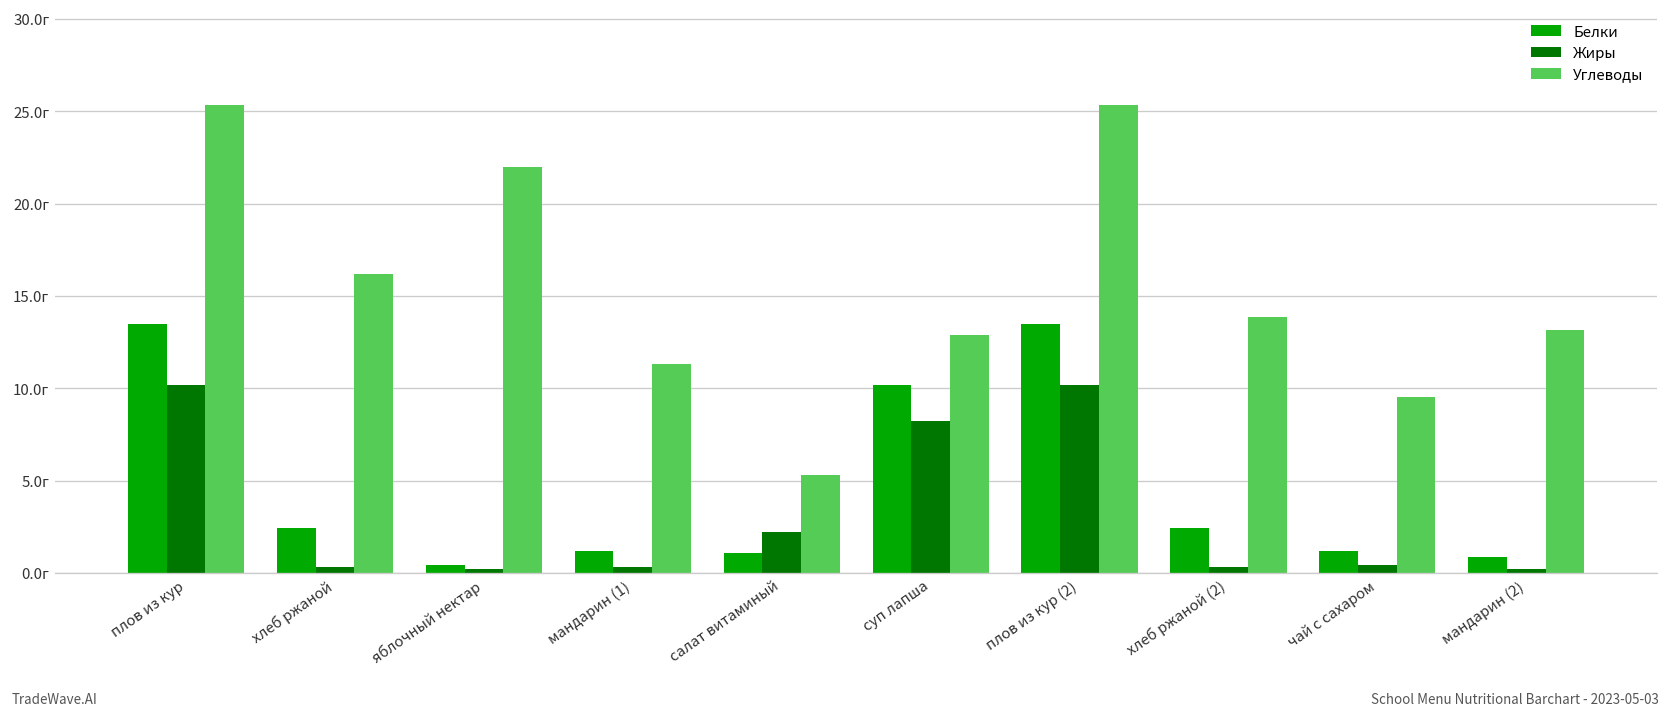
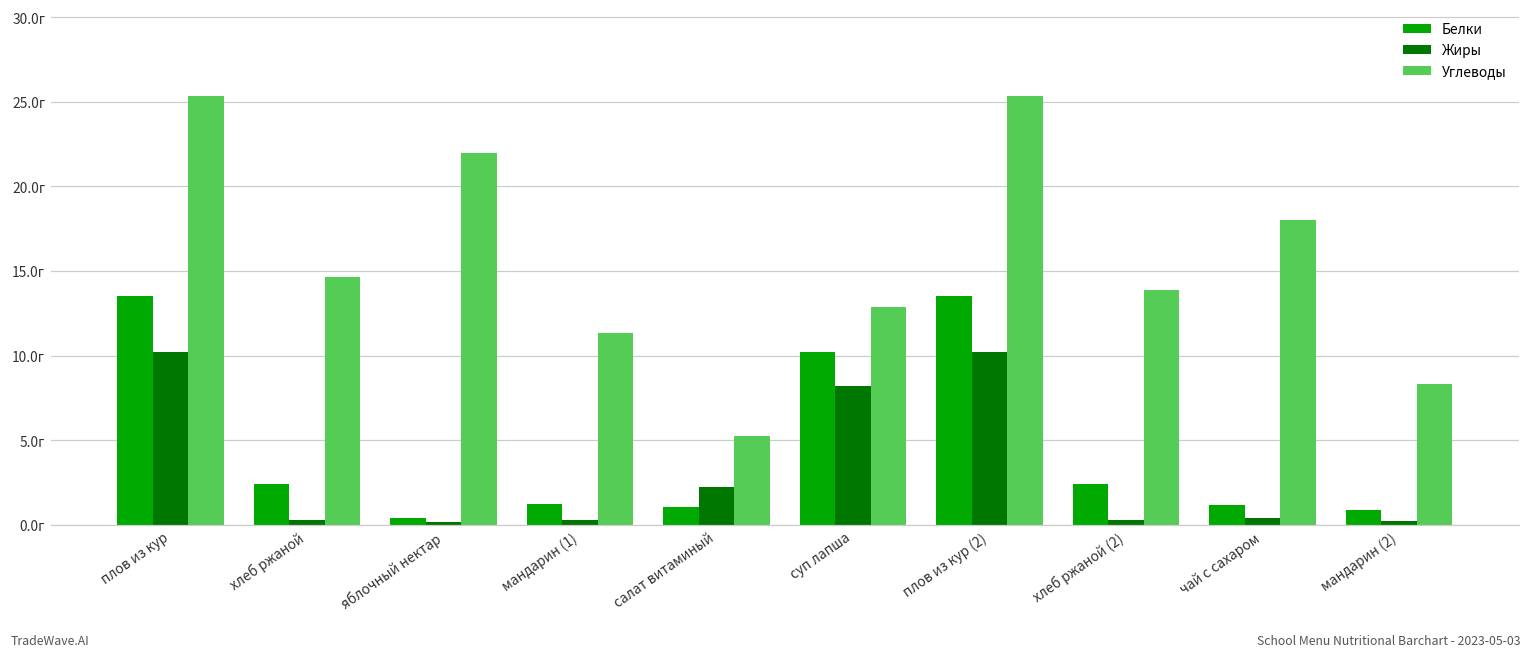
  {
    "Углеводы": {
      "плов из кур": "25.4г",
-     "хлеб ржаной": "16.2г",
+     "хлеб ржаной": "14.6г",
      "яблочный нектар": "22.0г",
      "мандарин (1)": "11.3г",
      "салат витаминый": "5.3г",
      "суп лапша": "12.9г",
      "плов из кур (2)": "25.4г",
      "хлеб ржаной (2)": "13.9г",
-     "чай с сахаром": "9.5г",
-     "мандарин (2)": "13.1г"
+     "чай с сахаром": "18.0г",
+     "мандарин (2)": "8.3г"
    }
  }
